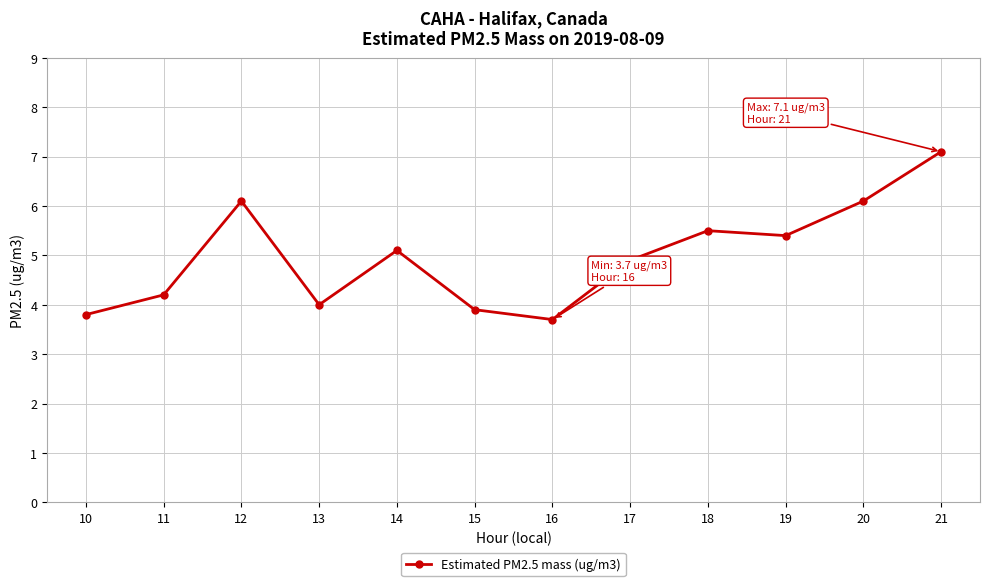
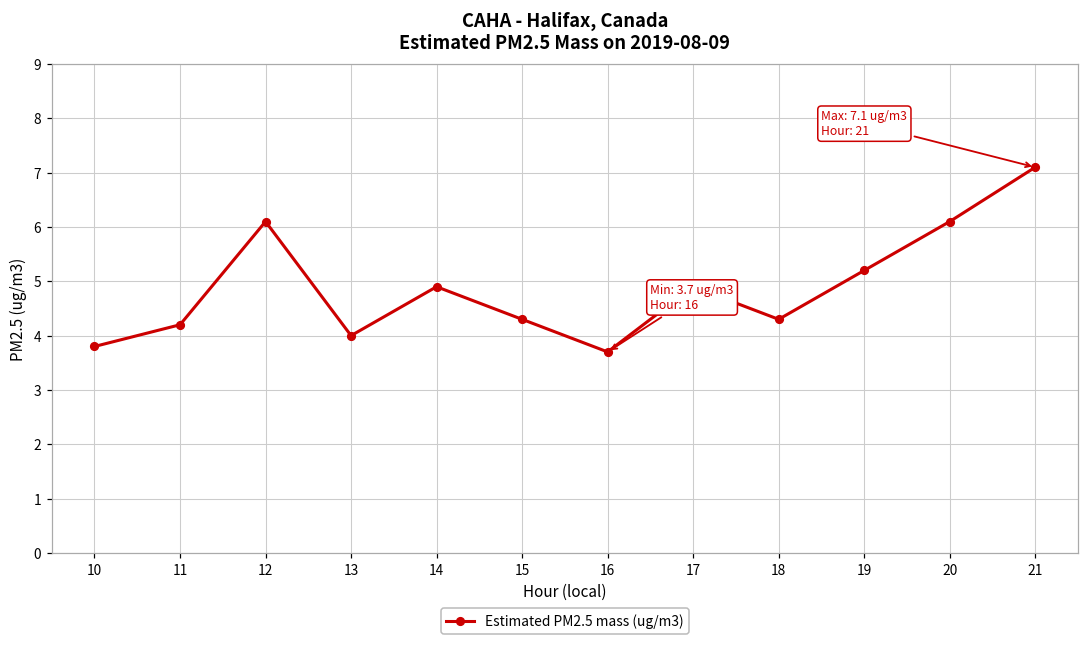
  {
    "10": 3.8,
    "11": 4.2,
    "12": 6.1,
    "13": 4.0,
-   "14": 5.1,
-   "15": 3.9,
+   "14": 4.9,
+   "15": 4.3,
    "16": 3.7,
-   "18": 5.5,
-   "19": 5.4,
+   "18": 4.3,
+   "19": 5.2,
    "20": 6.1
  }
